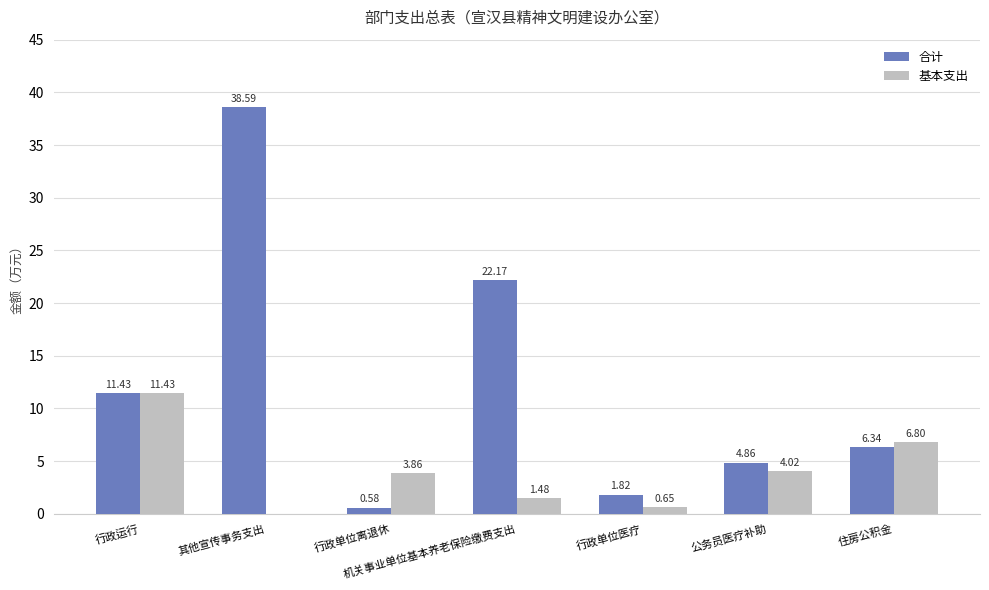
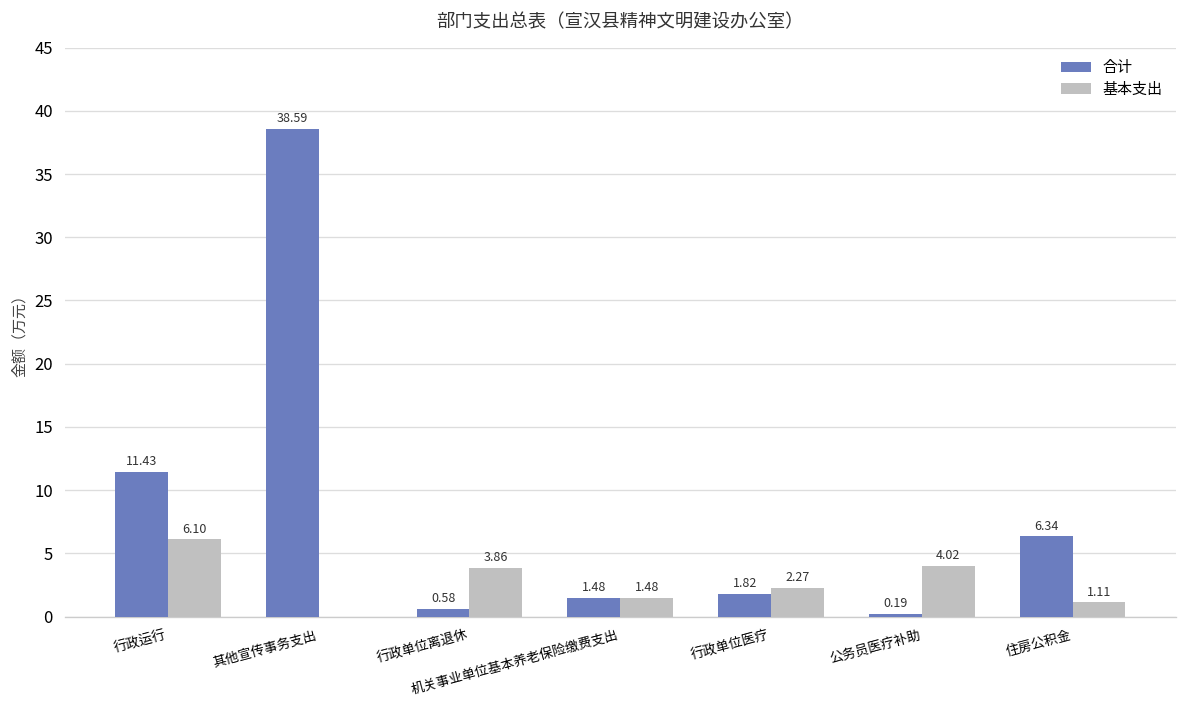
  {
    "合计": {
      "行政运行": 11.43,
      "其他宣传事务支出": 38.59,
      "行政单位离退休": 0.58,
-     "机关事业单位基本养老保险缴费支出": 22.17,
+     "机关事业单位基本养老保险缴费支出": 1.48,
      "行政单位医疗": 1.82,
-     "公务员医疗补助": 4.86,
+     "公务员医疗补助": 0.19,
      "住房公积金": 6.34
    },
    "基本支出": {
-     "行政运行": 11.43,
+     "行政运行": 6.10,
      "行政单位离退休": 3.86,
      "机关事业单位基本养老保险缴费支出": 1.48,
-     "行政单位医疗": 0.65,
+     "行政单位医疗": 2.27,
      "公务员医疗补助": 4.02,
-     "住房公积金": 6.80
+     "住房公积金": 1.11
    }
  }
